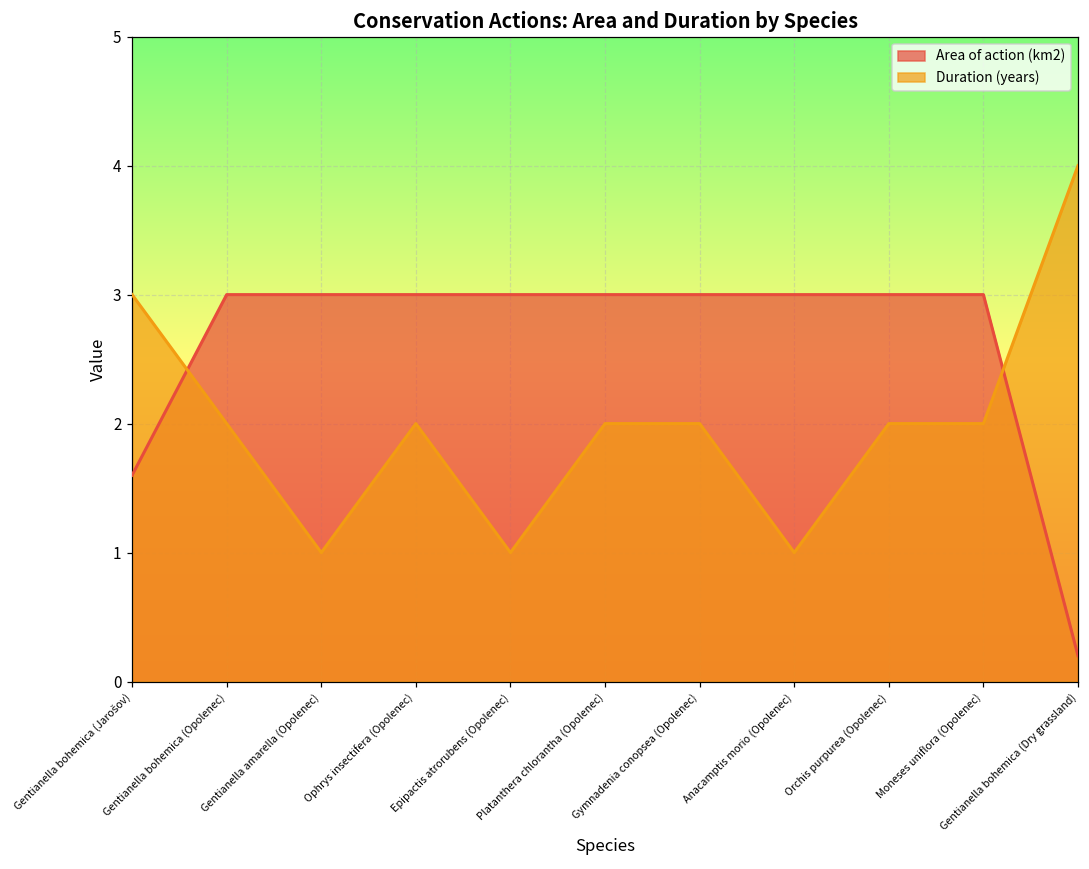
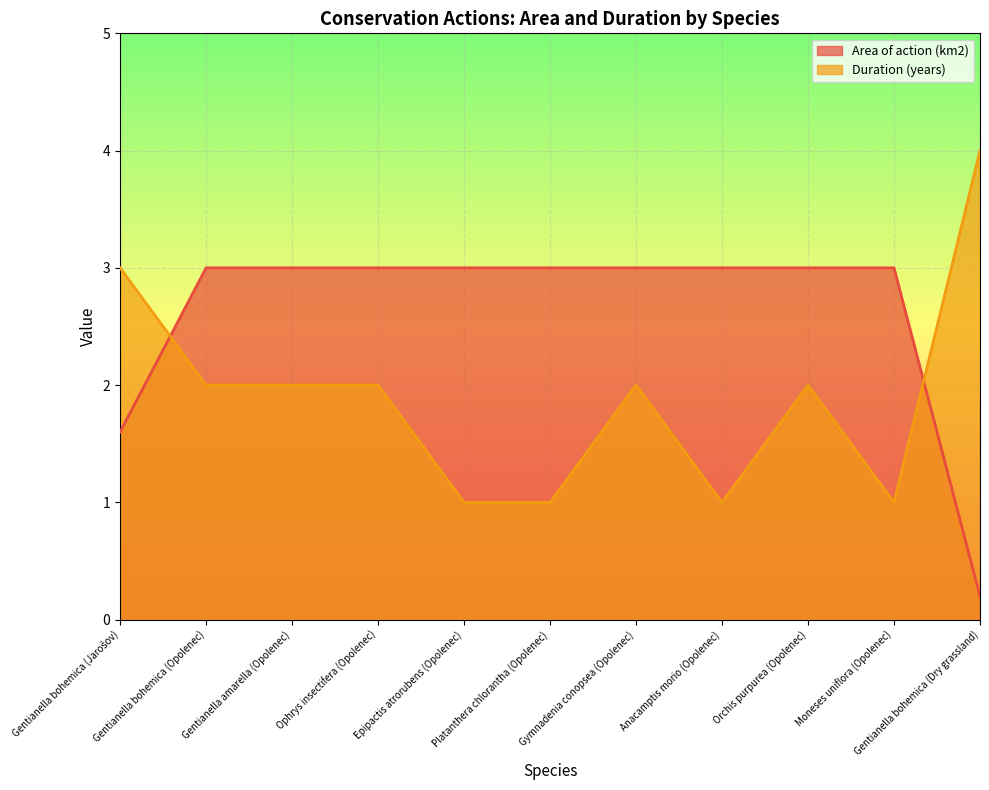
  {
    "Area of action (km2)": {
      "Gentianella bohemica (Jarošov)": 1.60,
      "Gentianella bohemica (Opolenec)": 3,
      "Gentianella amarella (Opolenec)": 3,
      "Ophrys insectifera (Opolenec)": 3,
      "Epipactis atrorubens (Opolenec)": 3,
      "Platanthera chlorantha (Opolenec)": 3,
      "Gymnadenia conopsea (Opolenec)": 3,
      "Anacamptis morio (Opolenec)": 3,
      "Orchis purpurea (Opolenec)": 3,
      "Moneses uniflora (Opolenec)": 3,
      "Gentianella bohemica (Dry grassland)": 0.20
    },
    "Duration (years)": {
      "Gentianella bohemica (Jarošov)": 3,
      "Gentianella bohemica (Opolenec)": 2,
-     "Gentianella amarella (Opolenec)": 1,
+     "Gentianella amarella (Opolenec)": 2,
      "Ophrys insectifera (Opolenec)": 2,
      "Epipactis atrorubens (Opolenec)": 1,
-     "Platanthera chlorantha (Opolenec)": 2,
+     "Platanthera chlorantha (Opolenec)": 1,
      "Gymnadenia conopsea (Opolenec)": 2,
      "Anacamptis morio (Opolenec)": 1,
      "Orchis purpurea (Opolenec)": 2,
-     "Moneses uniflora (Opolenec)": 2,
+     "Moneses uniflora (Opolenec)": 1,
      "Gentianella bohemica (Dry grassland)": 4
    }
  }
